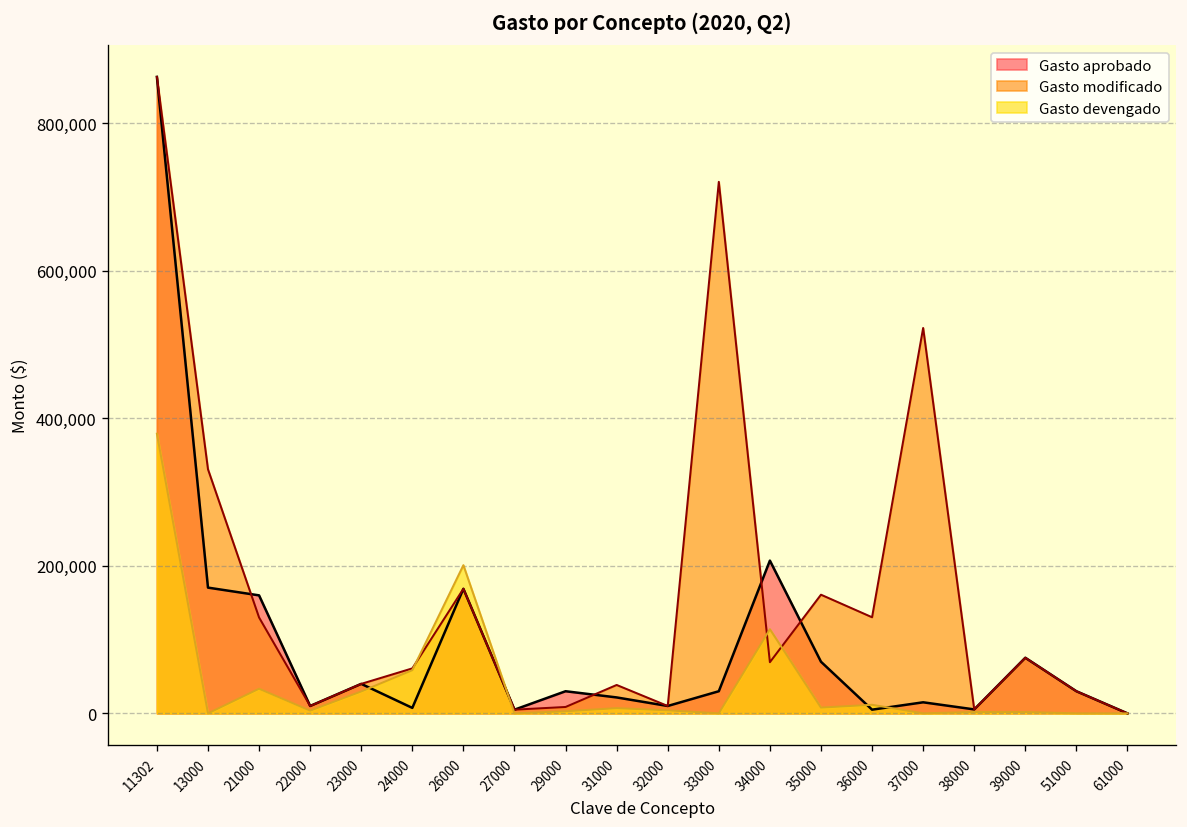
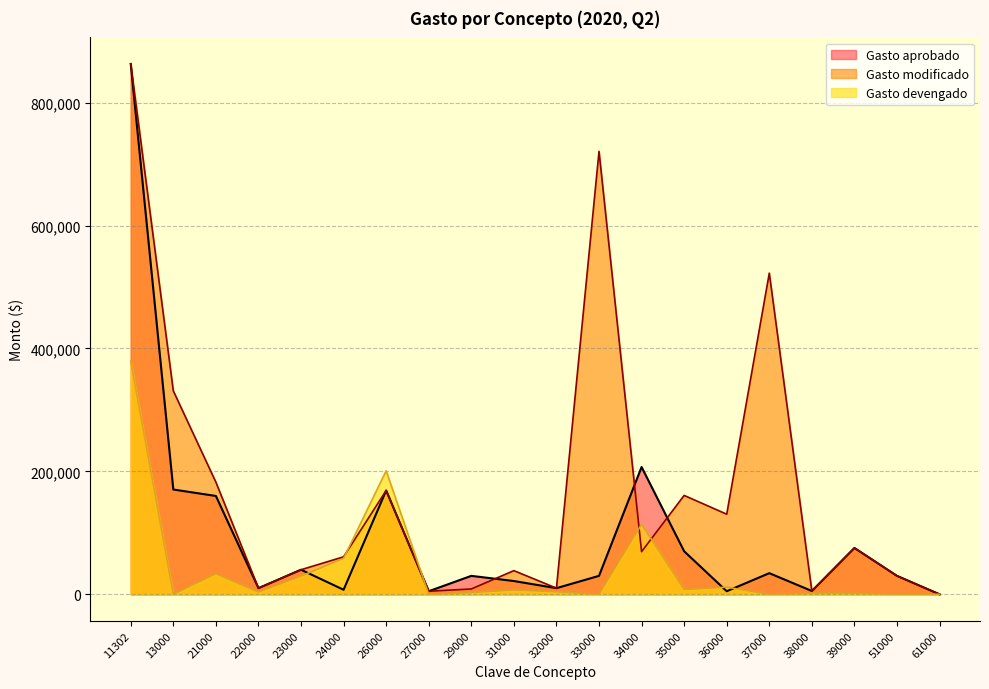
  {
    "Gasto aprobado": {
      "13000": "170,000",
      "21000": "160,000",
      "24000": "10,000",
      "29000": "30,000",
      "31000": "20,000",
      "33000": "30,000",
      "34000": "210,000",
      "35000": "70,000",
      "36000": "10,000",
-     "37000": "20,000"
+     "37000": "30,000"
    },
    "Gasto modificado": {
      "13000": "330,000",
-     "21000": "130,000",
+     "21000": "180,000",
      "29000": "10,000",
      "31000": "40,000",
      "33000": "720,000",
      "34000": "70,000",
      "35000": "160,000",
      "36000": "130,000",
      "37000": "520,000"
    },
    "Gasto devengado": {
      "11302": "380,000",
      "13000": "0",
      "21000": "30,000",
      "22000": "0",
      "23000": "30,000",
      "26000": "200,000",
      "27000": "0",
      "29000": "0",
      "31000": "10,000",
      "32000": "0",
      "33000": "0",
      "34000": "110,000",
      "35000": "10,000",
      "36000": "10,000",
      "37000": "0",
      "39000": "0",
      "51000": "0"
    }
  }
